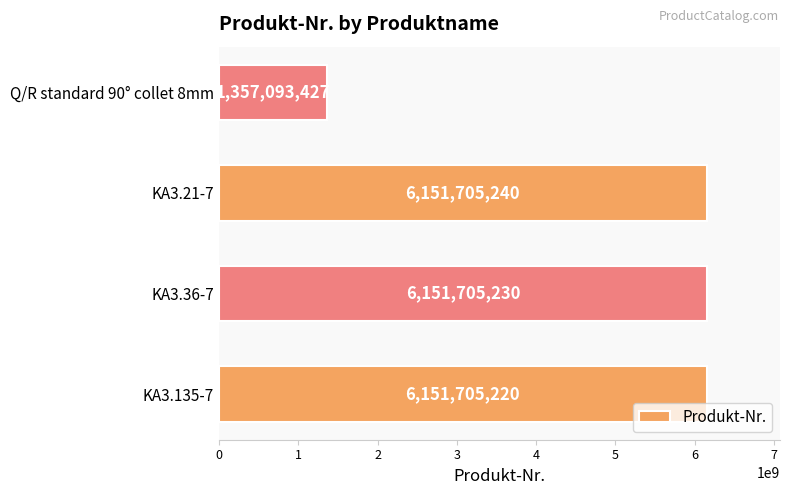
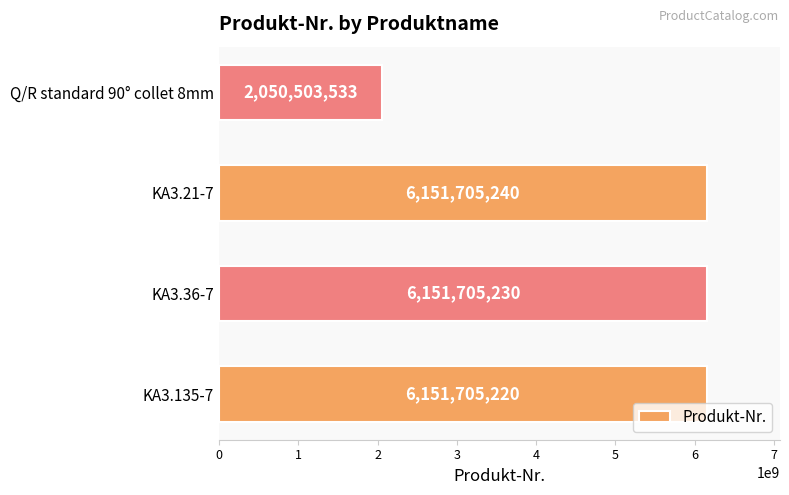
  {
-   "Q/R standard 90° collet 8mm": "1,357,093,427",
+   "Q/R standard 90° collet 8mm": "2,050,503,533",
    "KA3.21-7": "6,151,705,240",
    "KA3.36-7": "6,151,705,230",
    "KA3.135-7": "6,151,705,220"
  }
